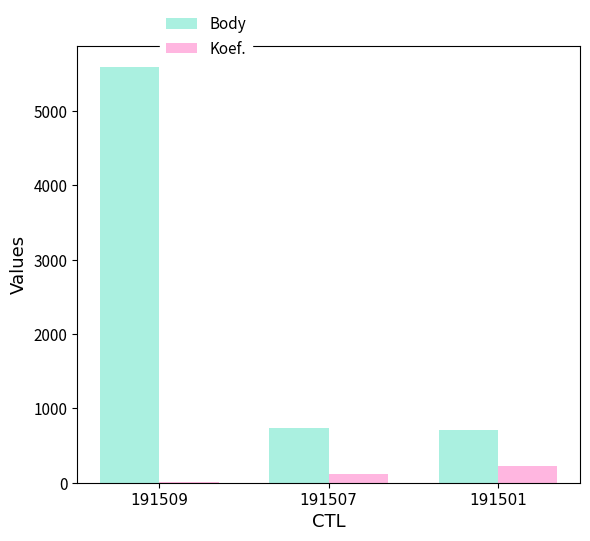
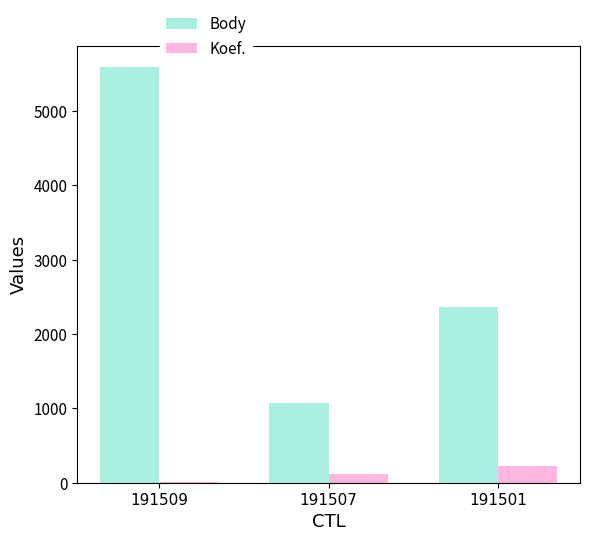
  {
    "Body": {
      "191509": 5600,
-     "191507": 700,
-     "191501": 700
+     "191507": 1100,
+     "191501": 2400
    },
    "Koef.": {
      "191507": 100,
      "191501": 200
    }
  }
